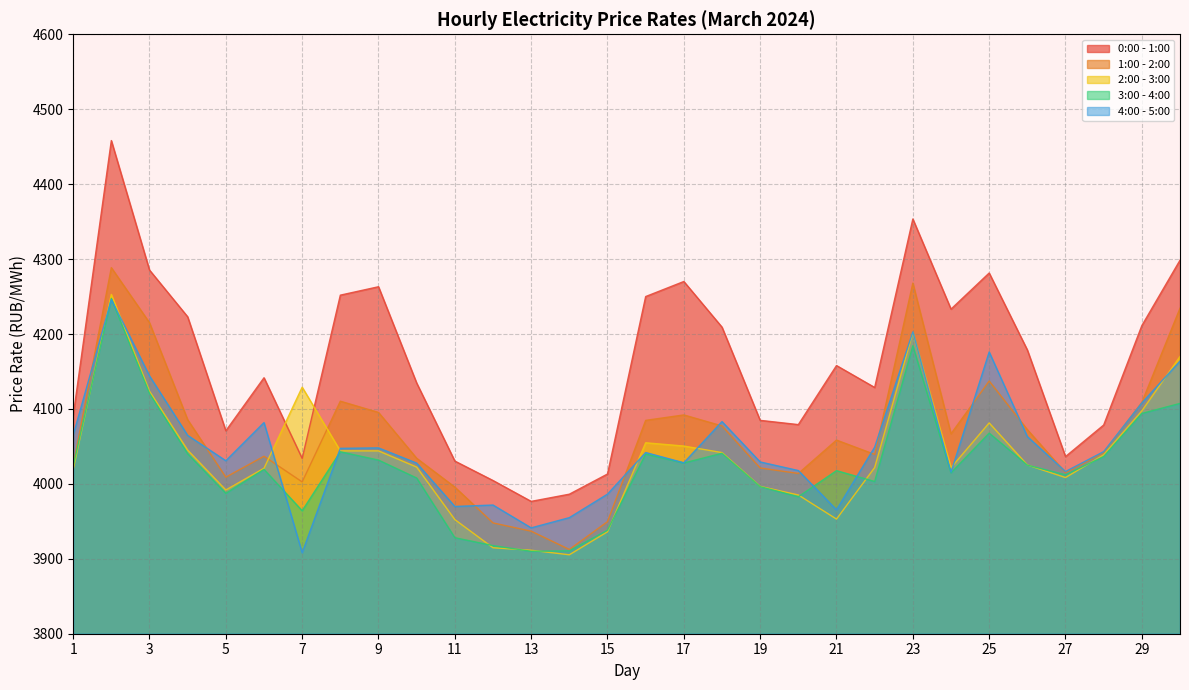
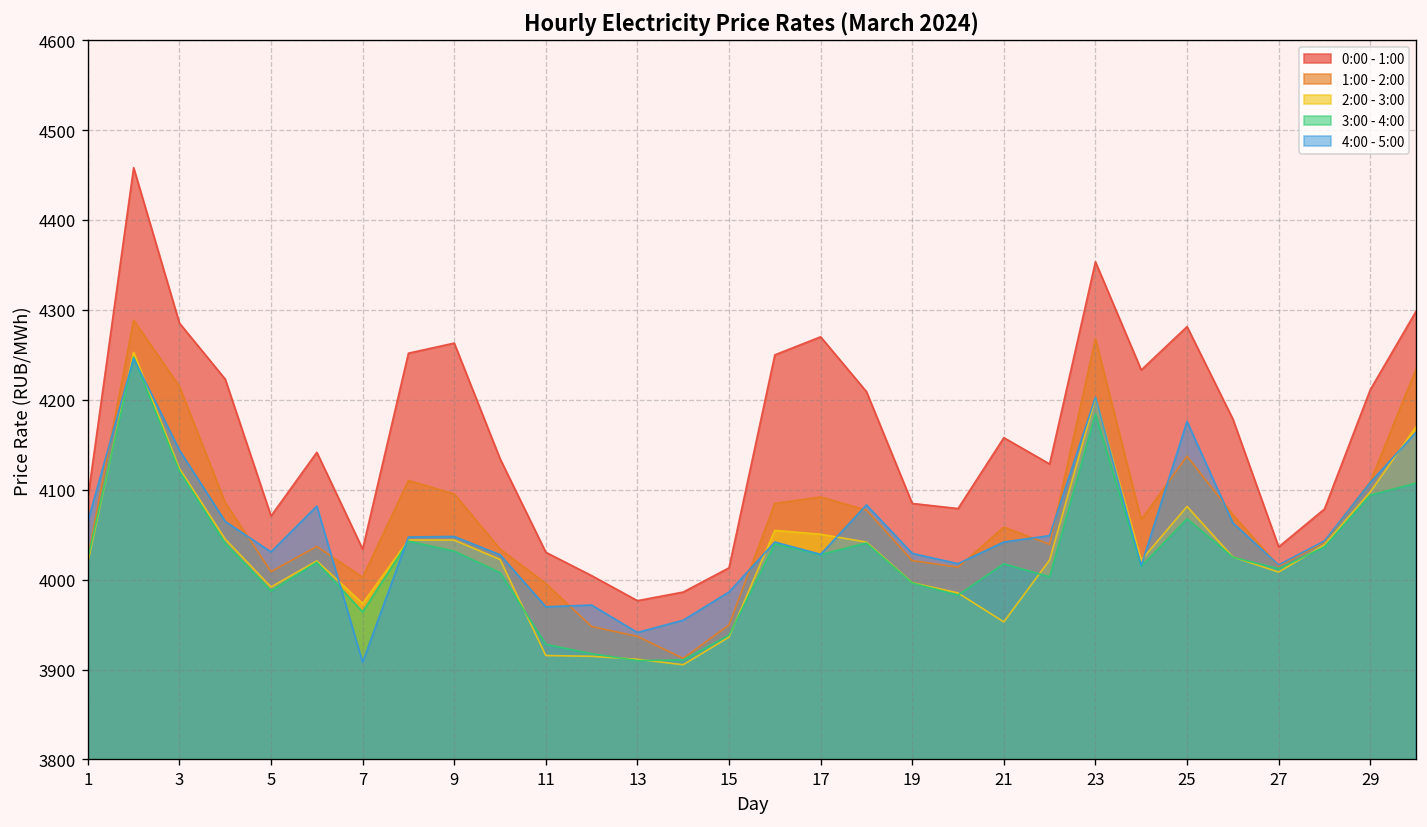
  {
    "2:00 - 3:00": {
      "1": 4020,
      "5": 3990,
-     "7": 4130,
+     "7": 3970,
      "9": 4040,
-     "11": 3950,
+     "11": 3920,
      "17": 4050,
      "21": 3950,
      "25": 4080,
      "27": 4010,
      "29": 4100
    },
    "3:00 - 4:00": {
      "5": 3990,
      "7": 3960,
      "9": 4030,
      "11": 3930,
      "21": 4020,
      "23": 4180,
      "25": 4070,
      "29": 4090
    },
    "4:00 - 5:00": {
      "1": 4060,
      "3": 4140,
      "5": 4030,
      "7": 3910,
      "9": 4050,
      "11": 3970,
      "13": 3940,
      "15": 3990,
      "19": 4030,
-     "21": 3970,
+     "21": 4040,
      "25": 4180
    }
  }
